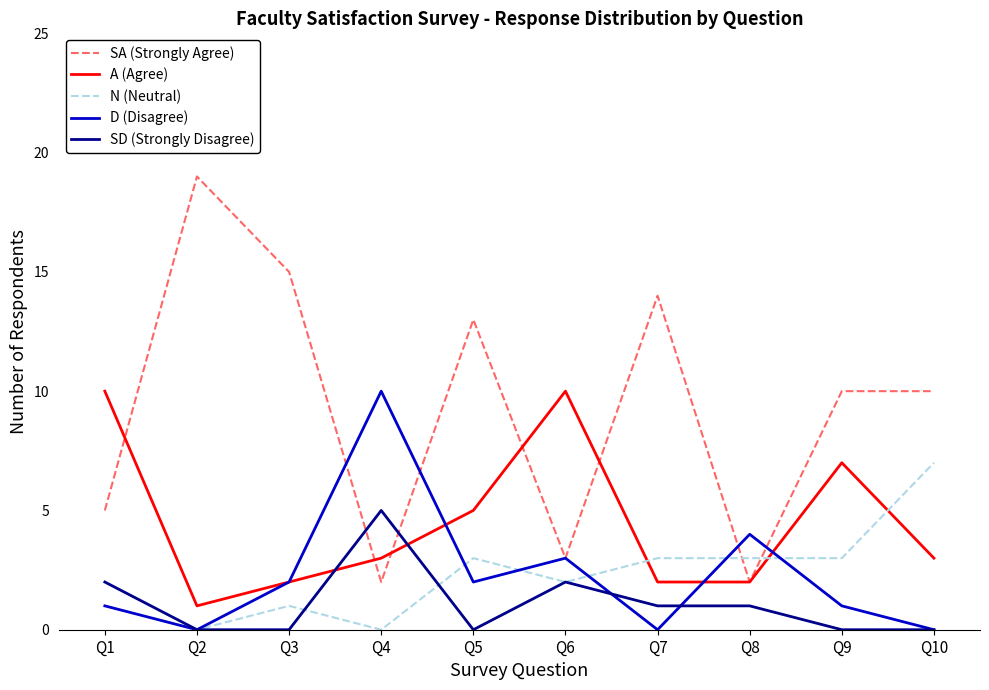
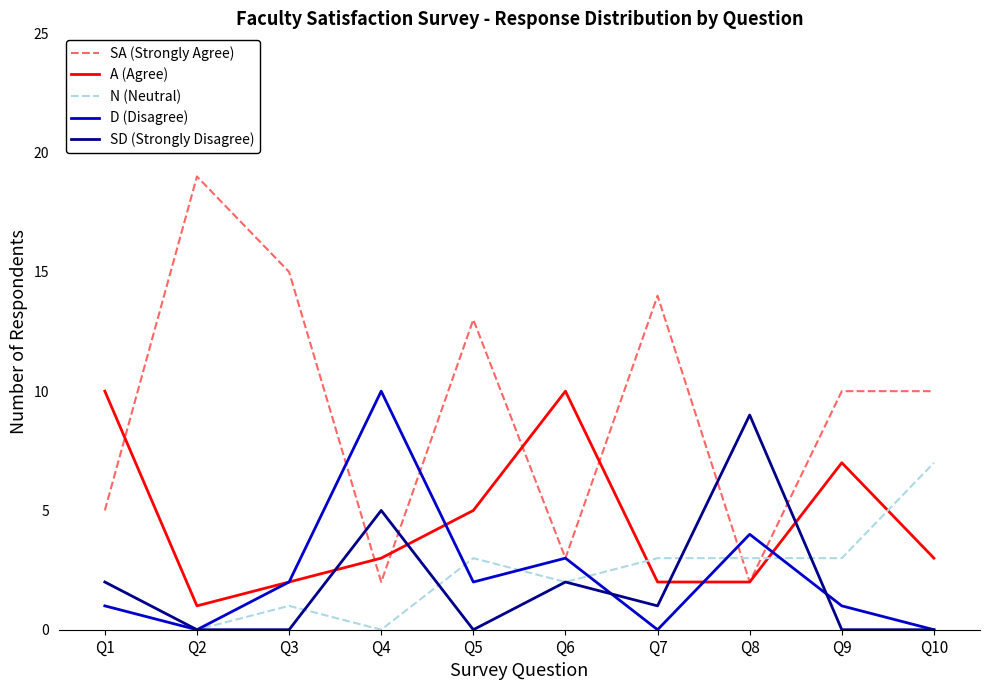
  {
    "SA (Strongly Agree)": {
      "Q1": 5,
      "Q2": 19,
      "Q3": 15,
      "Q4": 2,
      "Q5": 13,
      "Q7": 14,
      "Q9": 10,
      "Q10": 10
    },
    "A (Agree)": {
      "Q1": 10,
      "Q2": 1,
      "Q4": 3,
      "Q5": 5,
      "Q6": 10,
      "Q7": 2,
      "Q9": 7,
      "Q10": 3
    },
    "N (Neutral)": {
      "Q3": 1,
      "Q4": 0,
      "Q5": 3,
      "Q7": 3,
      "Q8": 3,
      "Q9": 3,
      "Q10": 7
    },
    "D (Disagree)": {
      "Q1": 1,
      "Q4": 10,
      "Q5": 2,
      "Q7": 0,
      "Q8": 4,
      "Q9": 1
    },
    "SD (Strongly Disagree)": {
      "Q3": 0,
      "Q4": 5,
      "Q5": 0,
      "Q7": 1,
-     "Q8": 1,
+     "Q8": 9,
      "Q9": 0
    }
  }
